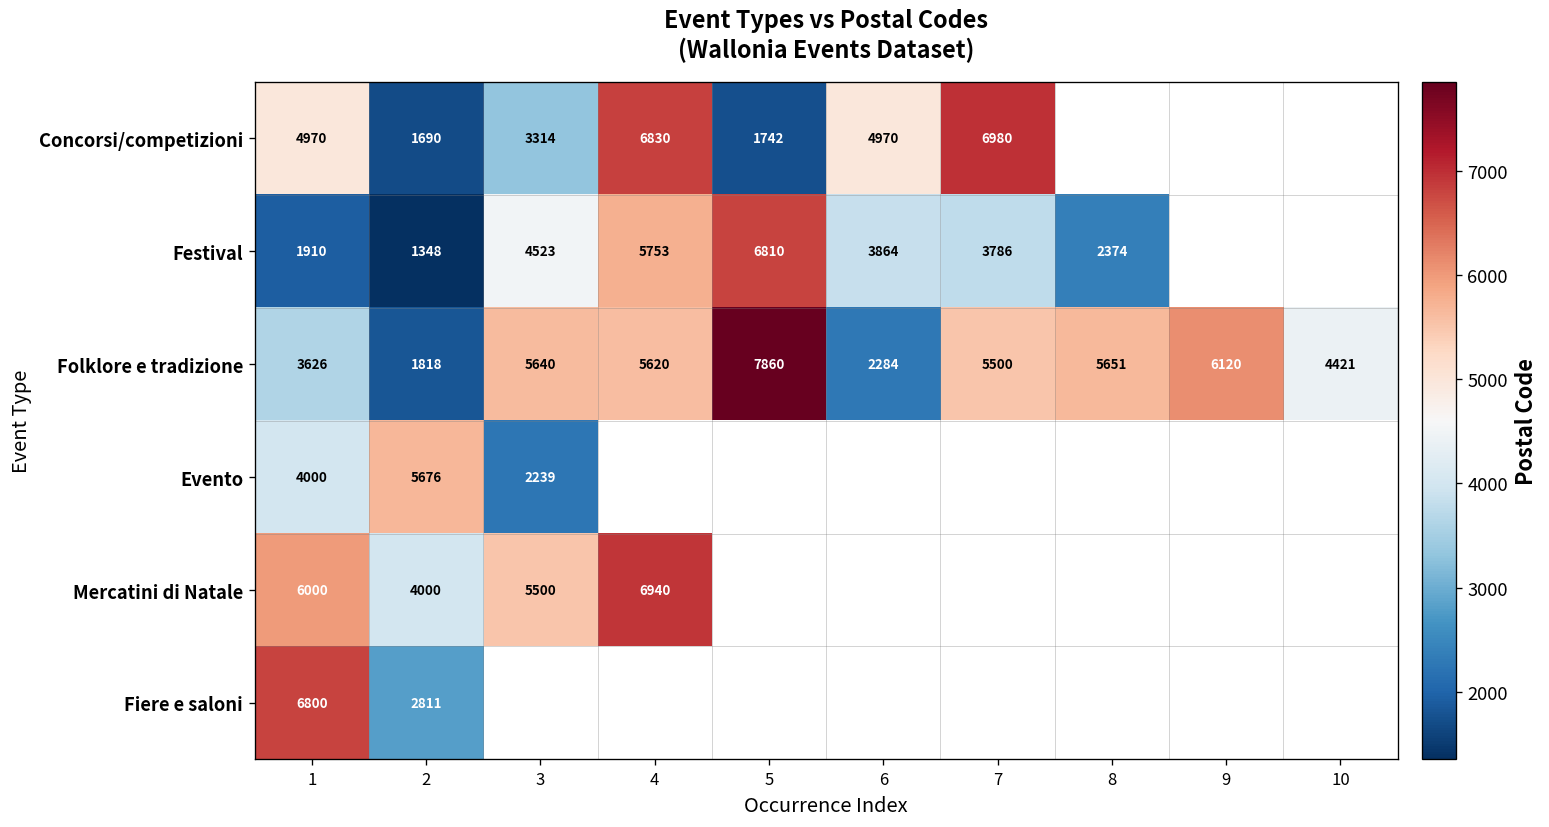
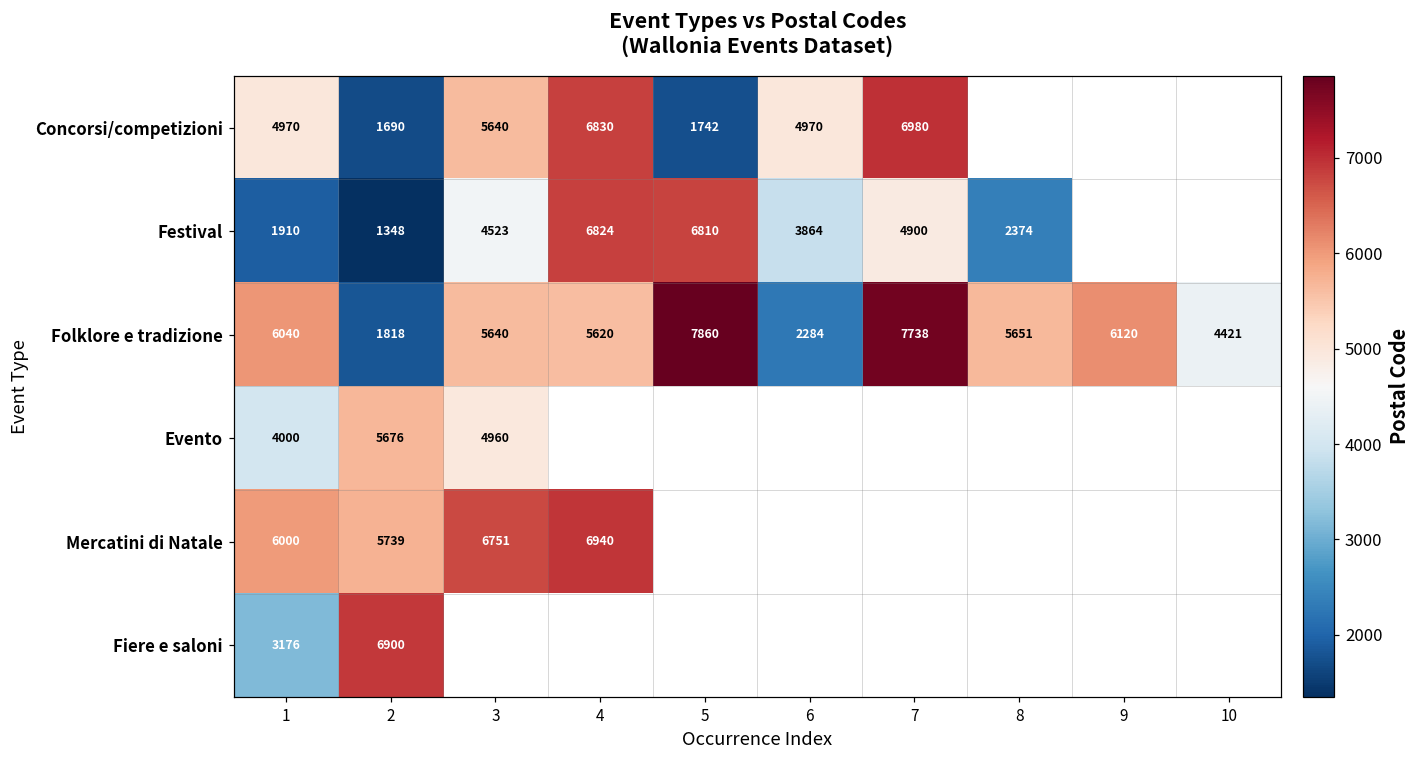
  {
    "Concorsi/competizioni": {
      "1": 4970,
      "2": 1690,
-     "3": 3314,
+     "3": 5640,
      "4": 6830,
      "5": 1742,
      "6": 4970,
      "7": 6980
    },
    "Festival": {
      "1": 1910,
      "2": 1348,
      "3": 4523,
-     "4": 5753,
+     "4": 6824,
      "5": 6810,
      "6": 3864,
-     "7": 3786,
+     "7": 4900,
      "8": 2374
    },
    "Folklore e tradizione": {
-     "1": 3626,
+     "1": 6040,
      "2": 1818,
      "3": 5640,
      "4": 5620,
      "5": 7860,
      "6": 2284,
-     "7": 5500,
+     "7": 7738,
      "8": 5651,
      "9": 6120,
      "10": 4421
    },
    "Evento": {
      "1": 4000,
      "2": 5676,
-     "3": 2239
+     "3": 4960
    },
    "Mercatini di Natale": {
      "1": 6000,
-     "2": 4000,
-     "3": 5500,
+     "2": 5739,
+     "3": 6751,
      "4": 6940
    },
    "Fiere e saloni": {
-     "1": 6800,
-     "2": 2811
+     "1": 3176,
+     "2": 6900
    }
  }
